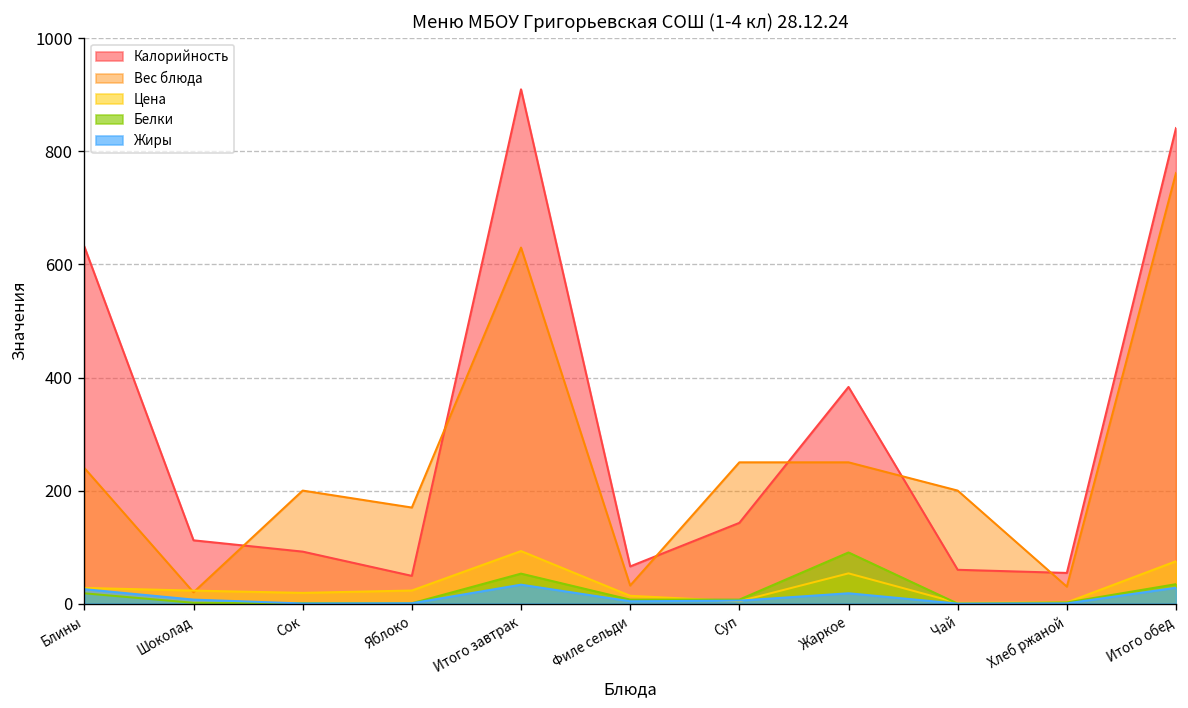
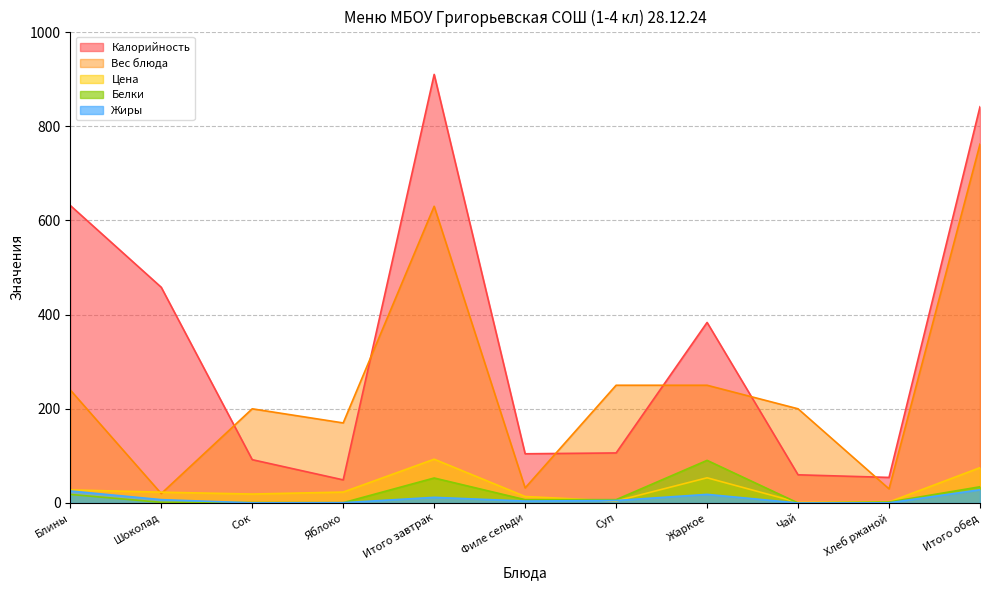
  {
    "Калорийность": {
      "Блины": 630,
-     "Шоколад": 110,
+     "Шоколад": 460,
      "Сок": 90,
      "Яблоко": 50,
      "Итого завтрак": 910,
-     "Филе сельди": 70,
-     "Суп": 140,
+     "Филе сельди": 100,
+     "Суп": 110,
      "Жаркое": 380,
      "Чай": 60,
      "Хлеб ржаной": 50,
      "Итого обед": 840
    },
    "Белки": {
      "Блины": 20,
      "Шоколад": 0,
      "Итого завтрак": 50,
      "Жаркое": 90,
      "Итого обед": 30
    },
    "Жиры": {
      "Шоколад": 10,
-     "Итого завтрак": 30,
+     "Итого завтрак": 10,
      "Жаркое": 20,
      "Итого обед": 30
    }
  }
